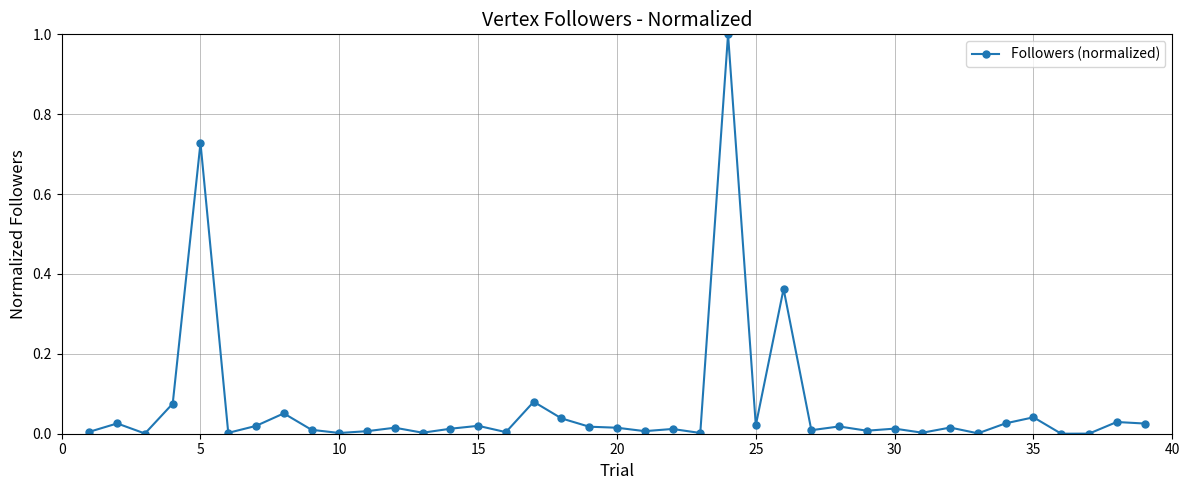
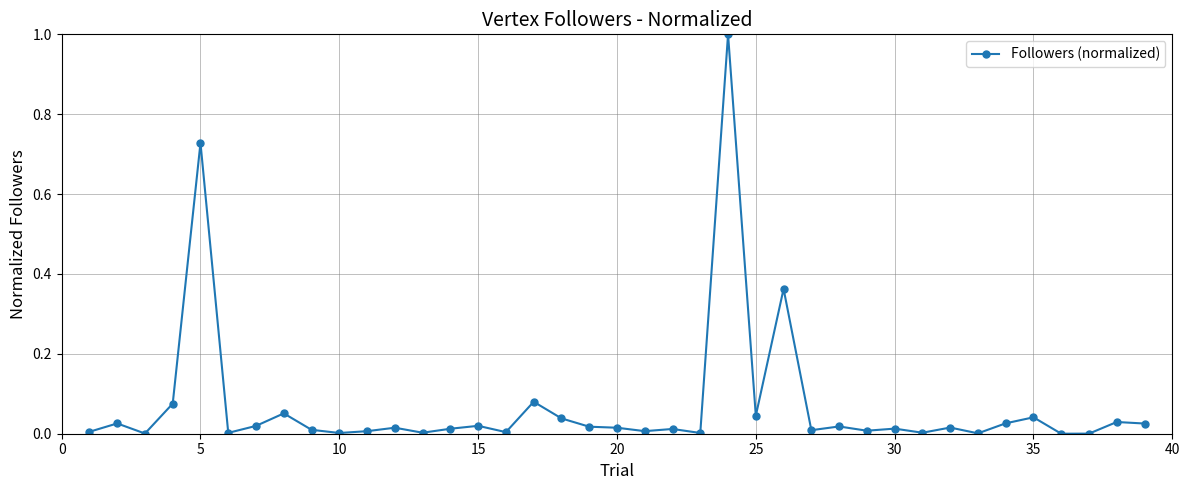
  {
    "5": 0.73,
    "10": 0.00,
    "15": 0.02,
    "20": 0.02,
-   "25": 0.02,
+   "25": 0.05,
    "30": 0.01,
    "35": 0.04
  }
